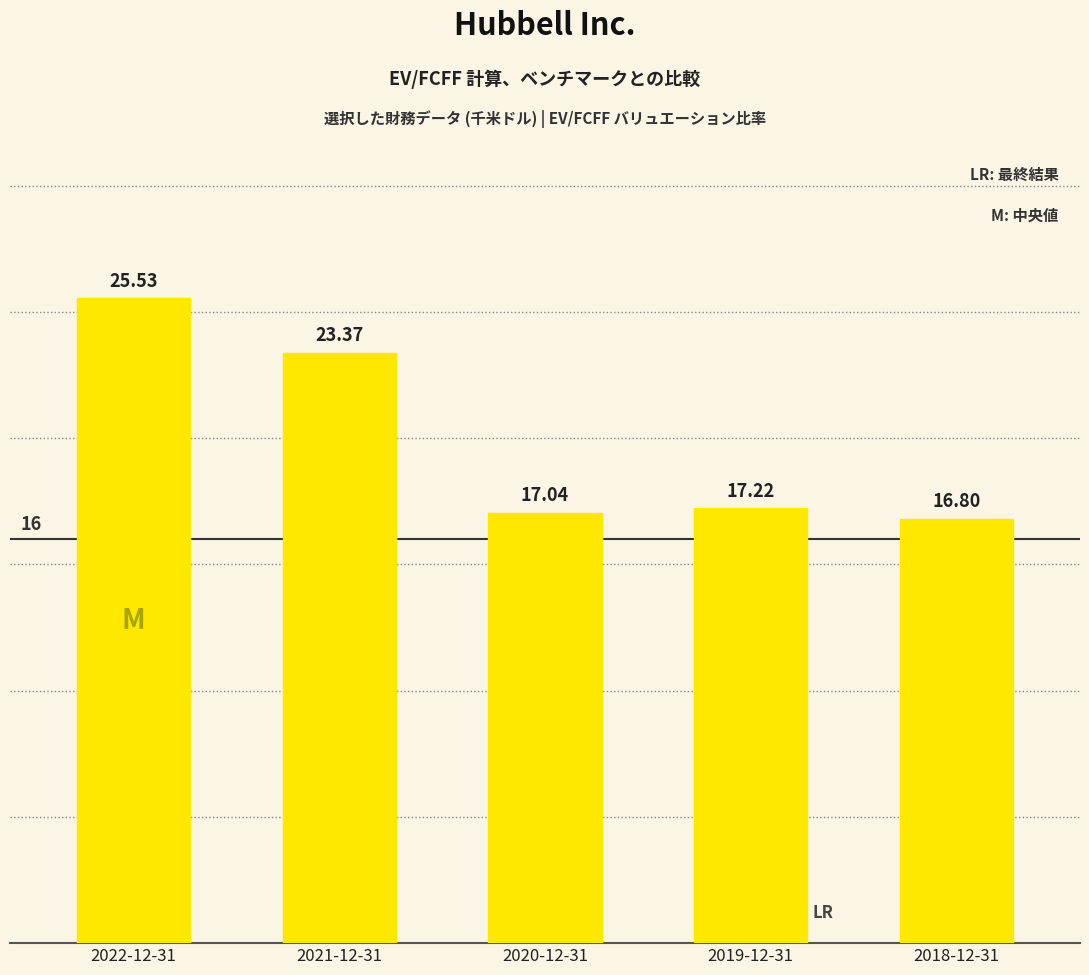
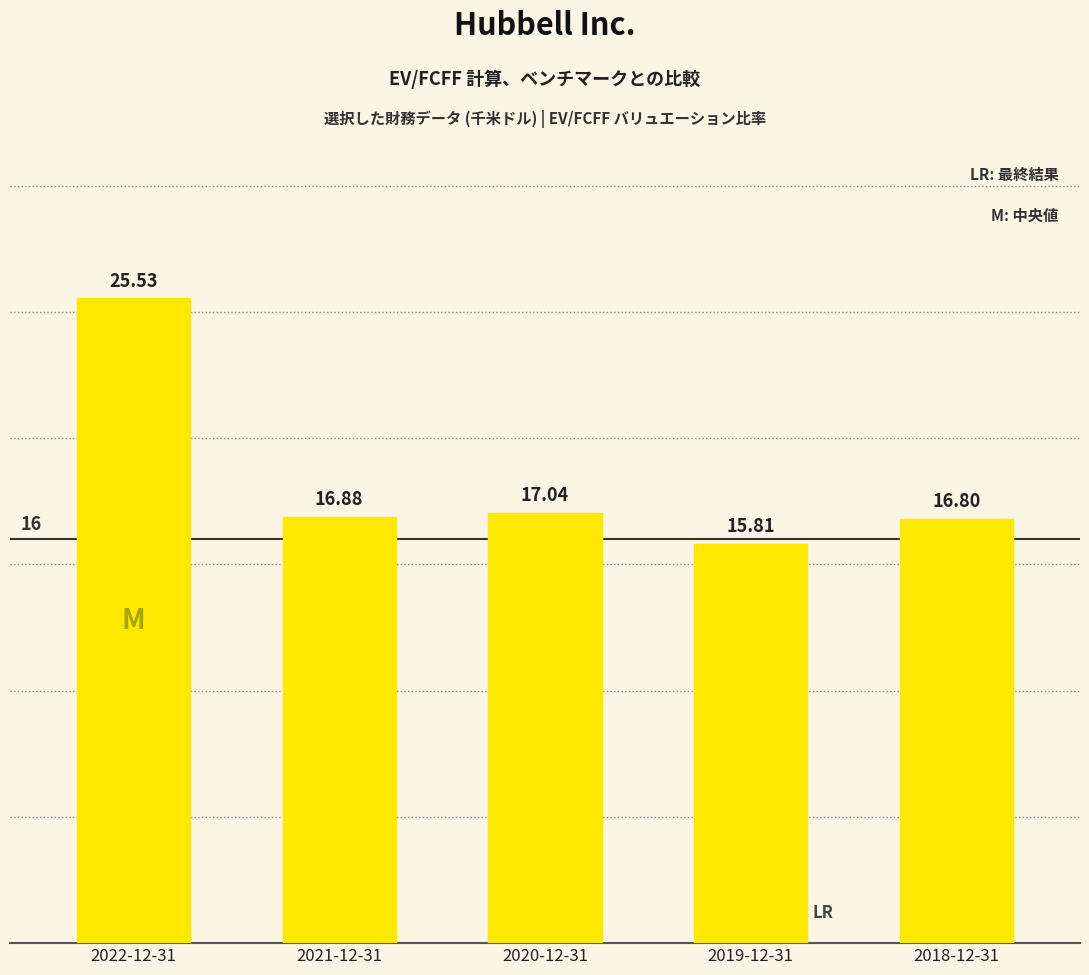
  {
    "2022-12-31": 25.53,
-   "2021-12-31": 23.37,
+   "2021-12-31": 16.88,
    "2020-12-31": 17.04,
-   "2019-12-31": 17.22,
+   "2019-12-31": 15.81,
    "2018-12-31": 16.80
  }
